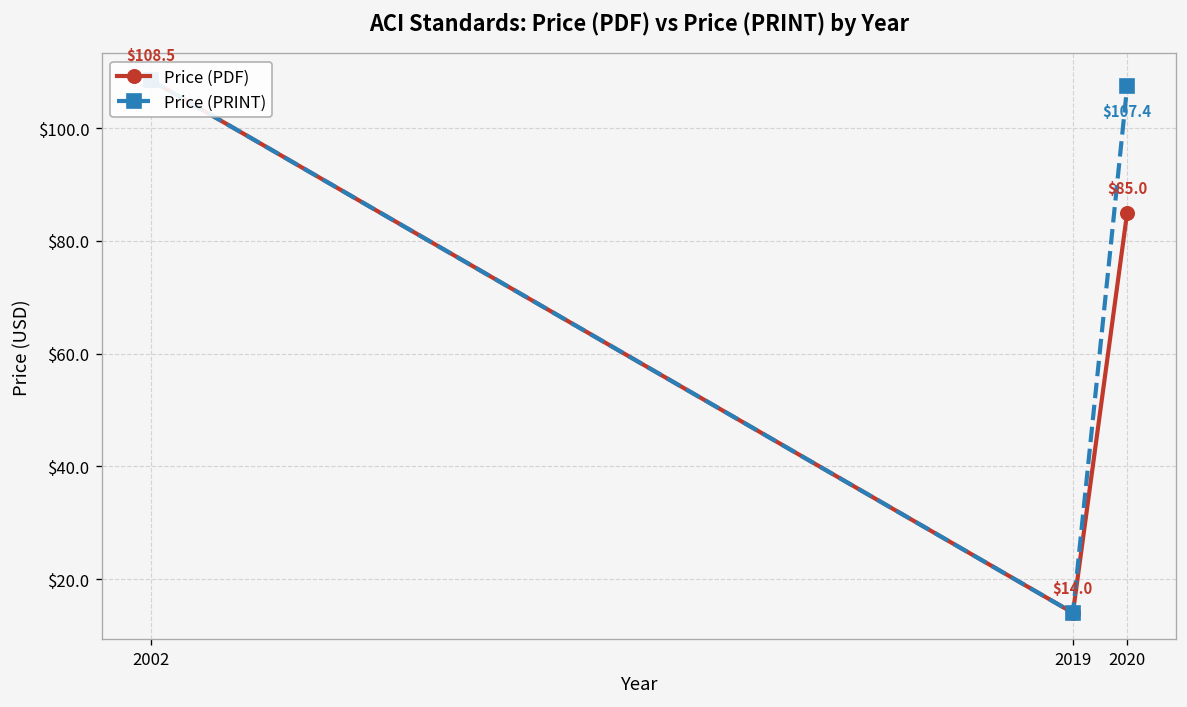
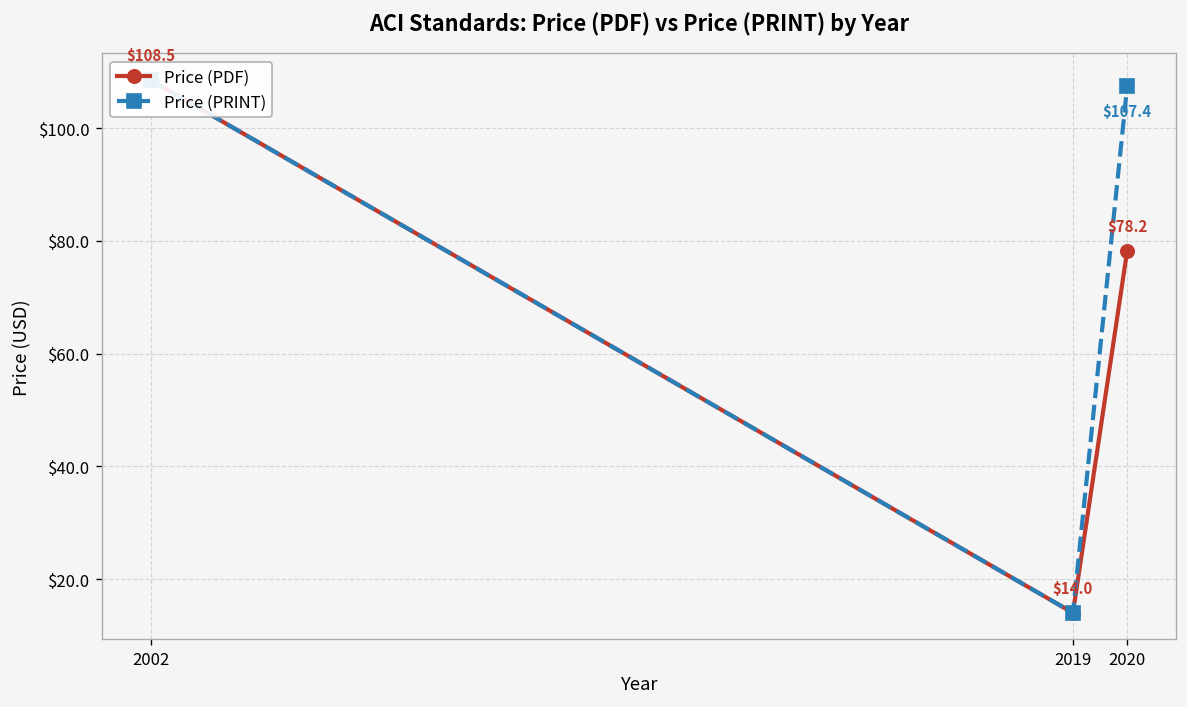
  {
    "Price (PDF)": {
-     "2020": "$85.0"
+     "2020": "$78.2"
    },
    "Price (PRINT)": {
      "2020": "$107.4"
    }
  }
